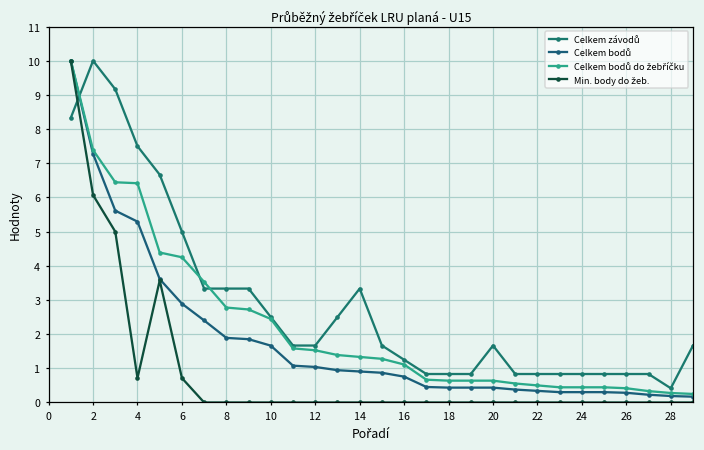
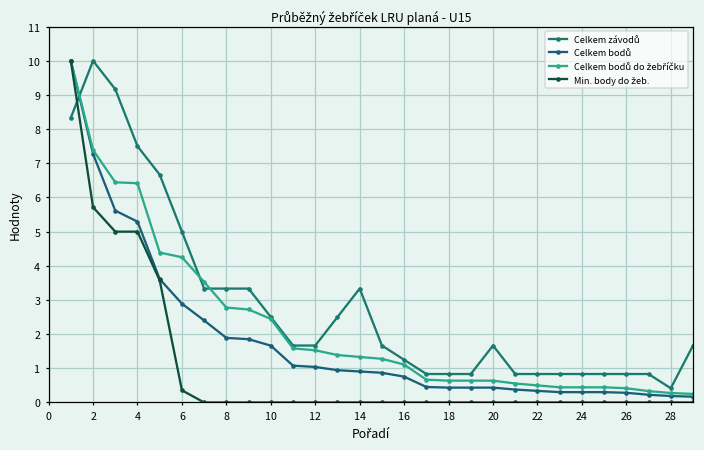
  {
    "Min. body do žeb.": {
-     "2": 6.1,
-     "4": 0.7,
-     "6": 0.7,
+     "2": 5.7,
+     "4": 5.0,
+     "6": 0.4,
      "8": 0.0,
      "10": 0.0,
      "12": 0.0,
      "14": 0.0,
      "16": 0.0,
      "18": 0.0,
      "20": 0.0,
      "22": 0.0,
      "24": 0.0,
      "26": 0.0,
      "28": 0.0
    }
  }
